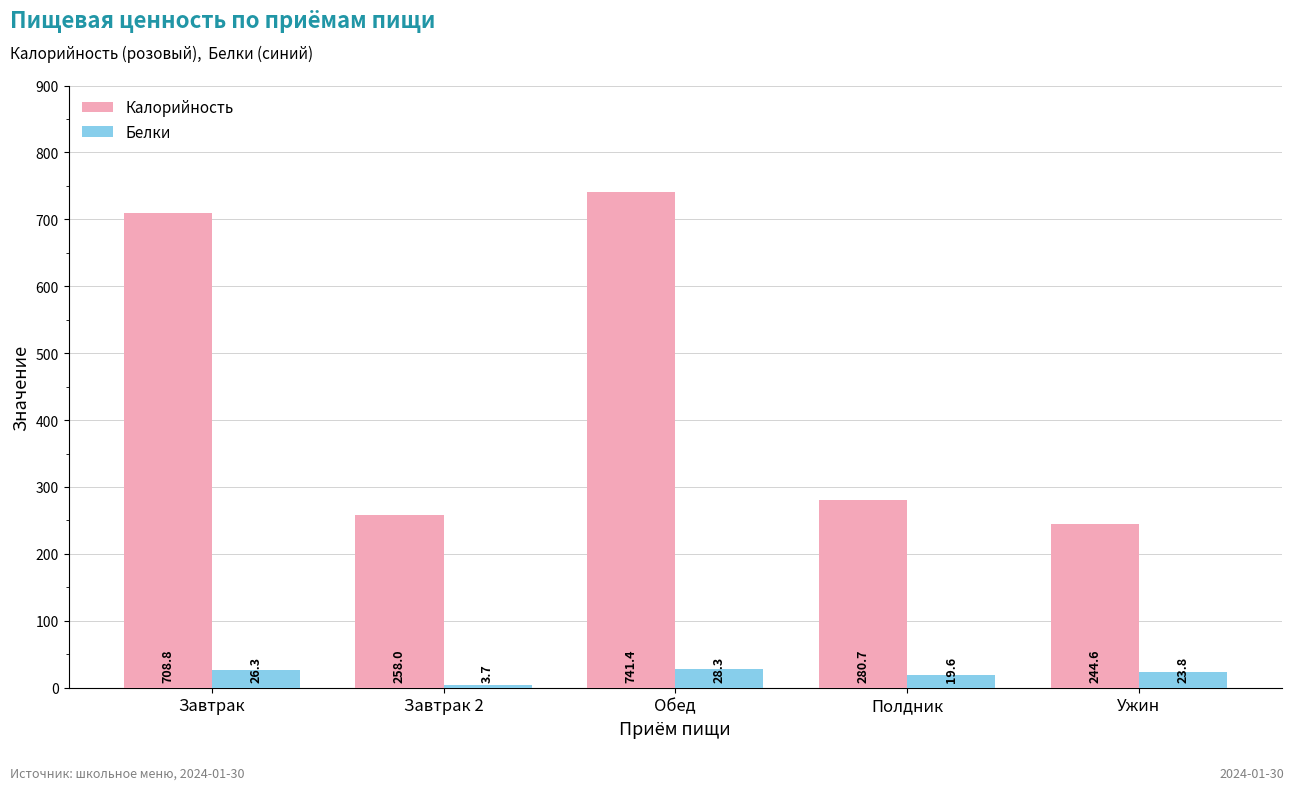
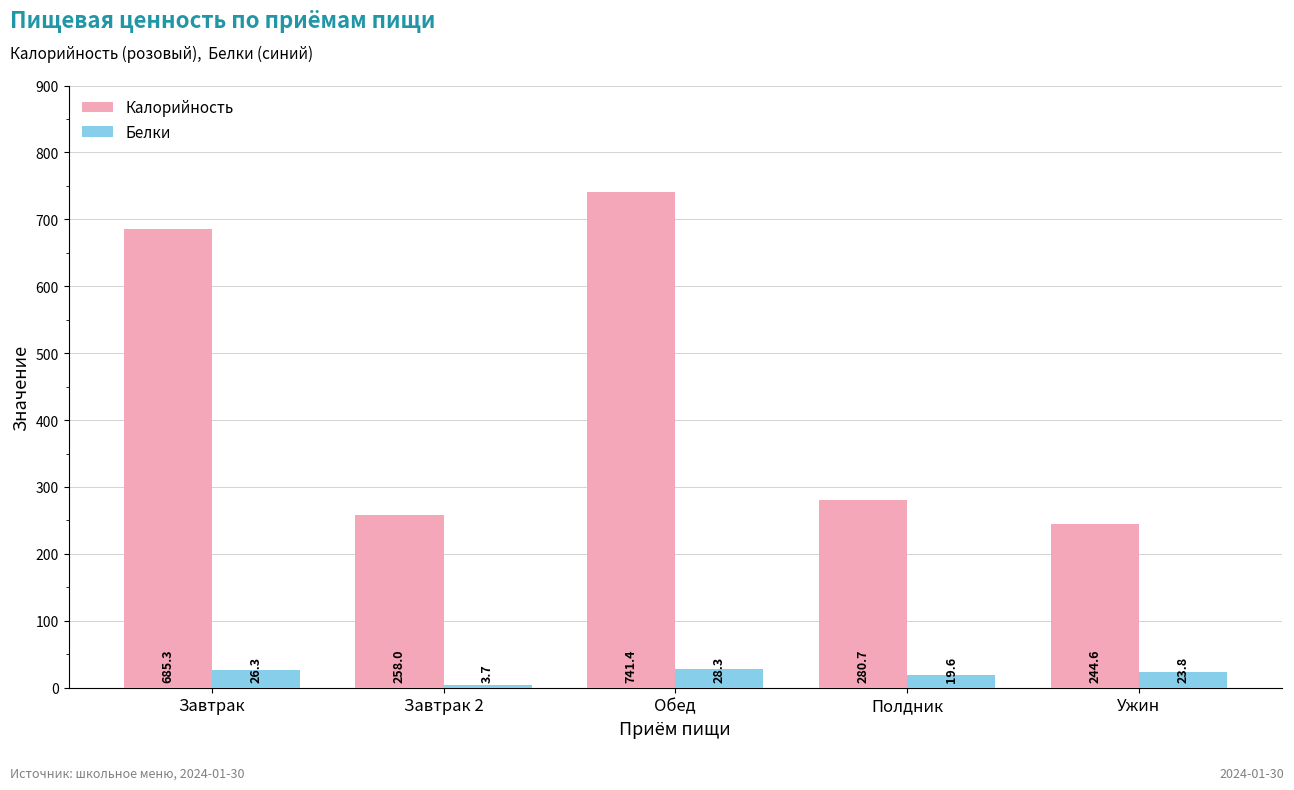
  {
    "Калорийность": {
-     "Завтрак": 708.8,
+     "Завтрак": 685.3,
      "Завтрак 2": 258.0,
      "Обед": 741.4,
      "Полдник": 280.7,
      "Ужин": 244.6
    },
    "Белки": {
      "Завтрак": 26.3,
      "Завтрак 2": 3.7,
      "Обед": 28.3,
      "Полдник": 19.6,
      "Ужин": 23.8
    }
  }
